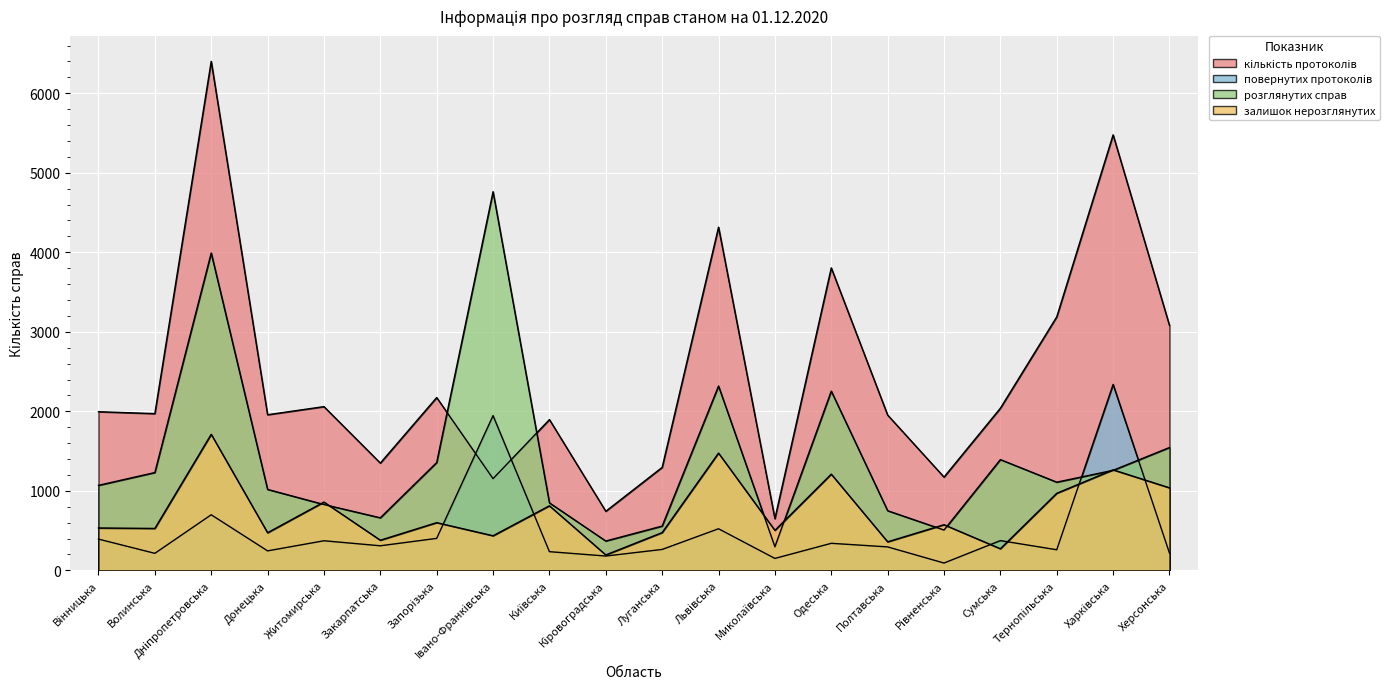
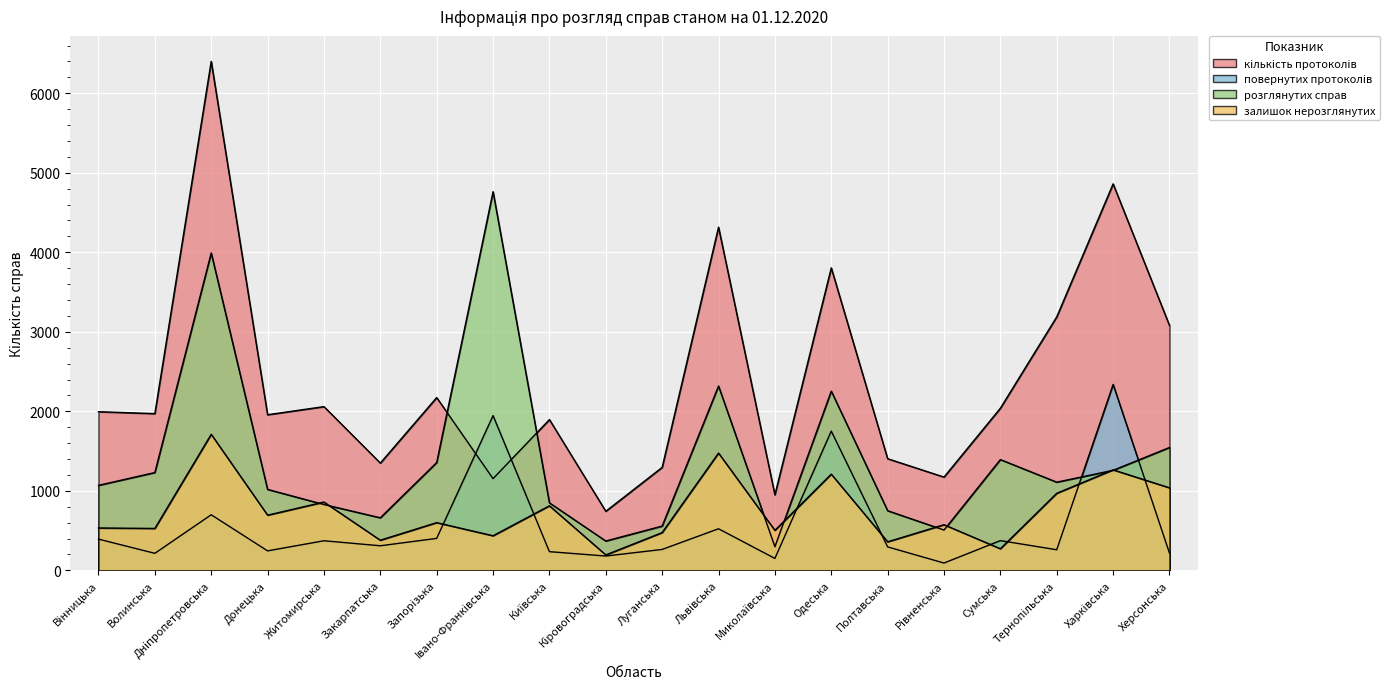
  {
    "кількість протоколів": {
      "Вінницька": 2000,
      "Волинська": 2000,
      "Дніпропетровська": 6400,
      "Донецька": 2000,
      "Житомирська": 2100,
      "Закарпатська": 1300,
      "Запорізька": 2200,
      "Івано-Франківська": 1200,
      "Київська": 1900,
      "Кіровоградська": 700,
      "Луганська": 1300,
      "Львівська": 4300,
-     "Миколаївська": 700,
+     "Миколаївська": 1000,
      "Одеська": 3800,
-     "Полтавська": 2000,
+     "Полтавська": 1400,
      "Рівненська": 1200,
      "Сумська": 2000,
      "Тернопільська": 3200,
-     "Харківська": 5500,
+     "Харківська": 4900,
      "Херсонська": 3100
    },
    "повернутих протоколів": {
      "Вінницька": 400,
      "Волинська": 200,
      "Дніпропетровська": 700,
      "Донецька": 200,
      "Житомирська": 400,
      "Закарпатська": 300,
      "Запорізька": 400,
      "Івано-Франківська": 1900,
      "Київська": 200,
      "Луганська": 300,
      "Львівська": 500,
      "Миколаївська": 200,
-     "Одеська": 300,
+     "Одеська": 1800,
      "Полтавська": 300,
      "Рівненська": 100,
      "Сумська": 400,
      "Тернопільська": 300,
      "Харківська": 2300,
      "Херсонська": 200
    },
    "розглянутих справ": {
      "Вінницька": 1100,
      "Волинська": 1200,
      "Дніпропетровська": 4000,
      "Донецька": 1000,
      "Закарпатська": 700,
      "Запорізька": 1400,
      "Івано-Франківська": 4800,
      "Київська": 800,
      "Кіровоградська": 400,
      "Луганська": 600,
      "Львівська": 2300,
      "Миколаївська": 300,
      "Одеська": 2300,
      "Полтавська": 800,
      "Рівненська": 500,
      "Сумська": 1400,
      "Тернопільська": 1100,
      "Херсонська": 1500
    },
    "залишок нерозглянутих": {
      "Вінницька": 500,
      "Волинська": 500,
      "Дніпропетровська": 1700,
-     "Донецька": 500,
+     "Донецька": 700,
      "Закарпатська": 400,
      "Запорізька": 600,
      "Івано-Франківська": 400,
      "Київська": 800,
      "Луганська": 500,
      "Львівська": 1500,
      "Миколаївська": 500,
      "Одеська": 1200,
      "Полтавська": 400,
      "Рівненська": 600,
      "Сумська": 300,
      "Тернопільська": 1000,
      "Херсонська": 1000
    }
  }
